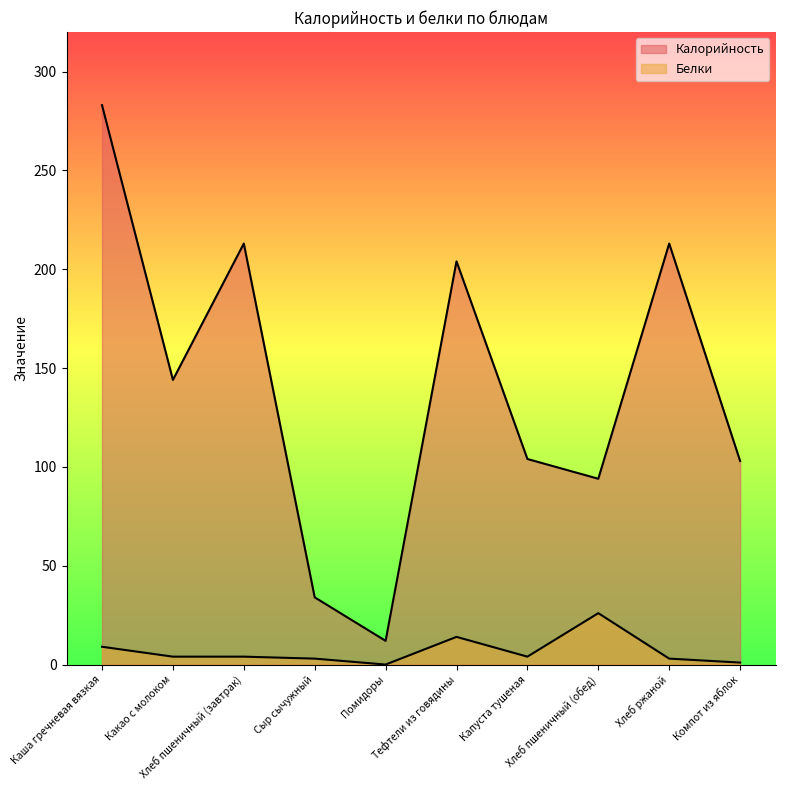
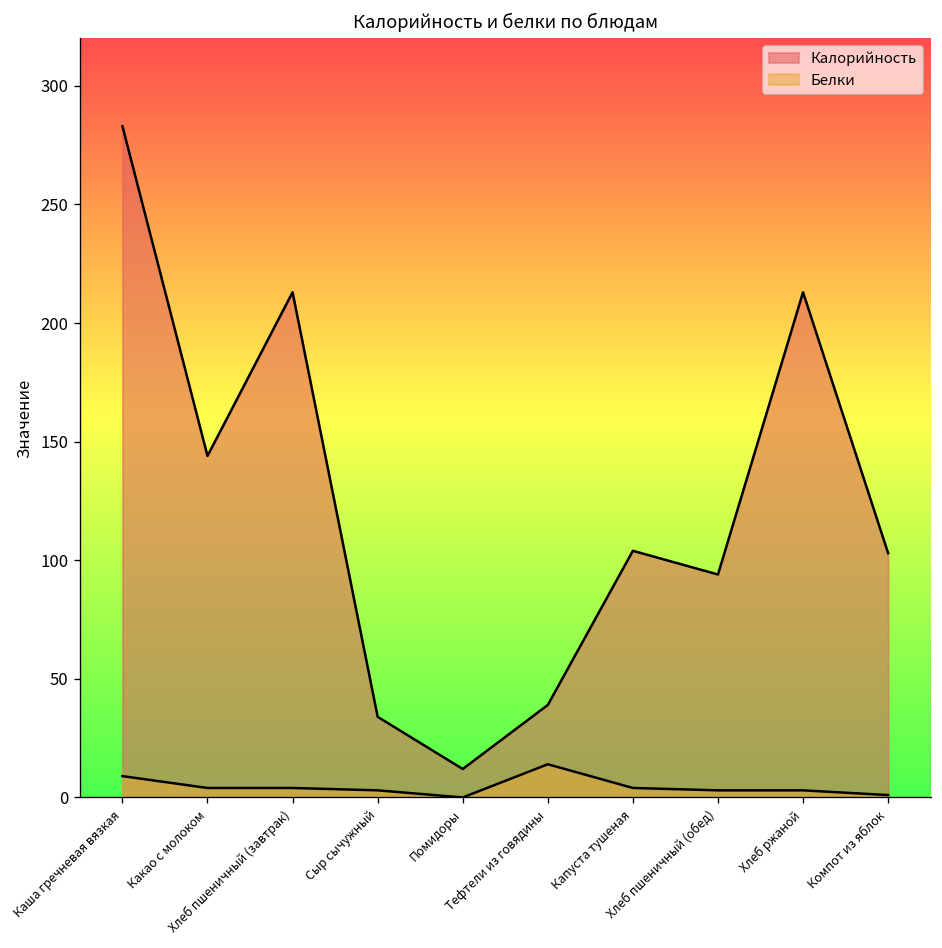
  {
    "Калорийность": {
      "Каша гречневая вязкая": 283,
      "Какао с молоком": 144,
      "Хлеб пшеничный (завтрак)": 213,
      "Сыр сычужный": 34,
      "Помидоры": 12,
-     "Тефтели из говядины": 204,
+     "Тефтели из говядины": 39,
      "Капуста тушеная": 104,
      "Хлеб пшеничный (обед)": 94,
      "Хлеб ржаной": 213,
      "Компот из яблок": 103
    },
    "Белки": {
      "Каша гречневая вязкая": 9,
      "Какао с молоком": 4,
      "Хлеб пшеничный (завтрак)": 4,
      "Сыр сычужный": 3,
      "Помидоры": 0,
      "Тефтели из говядины": 14,
      "Капуста тушеная": 4,
-     "Хлеб пшеничный (обед)": 26,
+     "Хлеб пшеничный (обед)": 3,
      "Хлеб ржаной": 3,
      "Компот из яблок": 1
    }
  }
